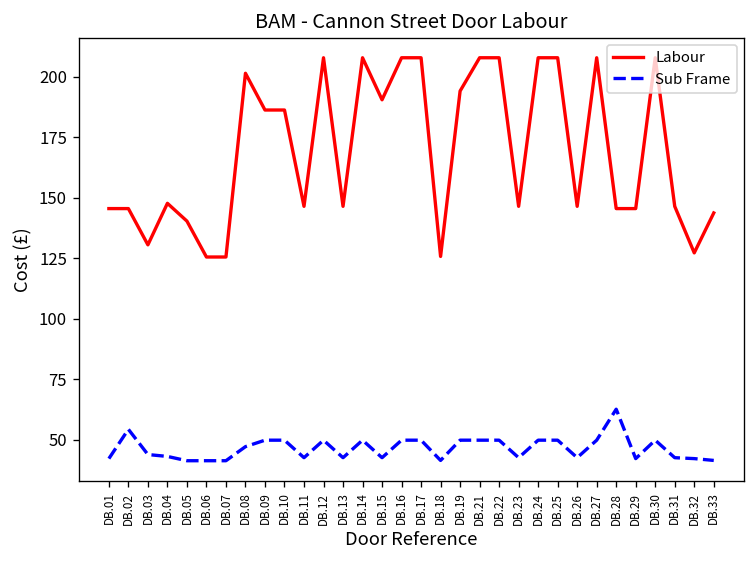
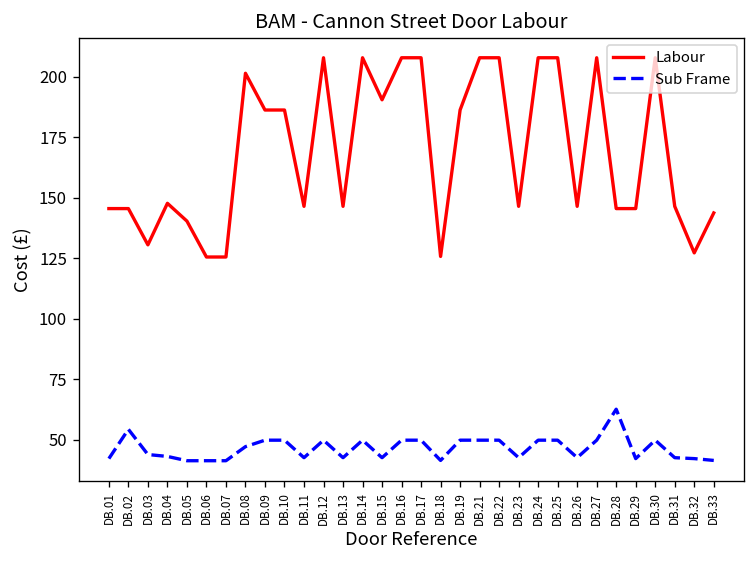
  {
    "Labour": {
      "DB.01": 146,
      "DB.02": 146,
      "DB.03": 131,
      "DB.04": 148,
      "DB.05": 140,
      "DB.06": 126,
      "DB.07": 126,
      "DB.08": 201,
      "DB.09": 186,
      "DB.10": 186,
      "DB.11": 146,
      "DB.12": 208,
      "DB.13": 146,
      "DB.14": 208,
      "DB.15": 190,
      "DB.16": 208,
      "DB.17": 208,
      "DB.18": 126,
-     "DB.19": 194,
+     "DB.19": 186,
      "DB.21": 208,
      "DB.22": 208,
      "DB.23": 146,
      "DB.24": 208,
      "DB.25": 208,
      "DB.26": 146,
      "DB.27": 208,
      "DB.28": 146,
      "DB.29": 146,
      "DB.31": 146,
      "DB.32": 127,
      "DB.33": 144
    },
    "Sub Frame": {
      "DB.01": 42,
      "DB.02": 54,
      "DB.03": 44,
      "DB.04": 43,
      "DB.05": 41,
      "DB.06": 41,
      "DB.07": 41,
      "DB.08": 47,
      "DB.09": 50,
      "DB.10": 50,
      "DB.11": 43,
      "DB.12": 50,
      "DB.13": 43,
      "DB.14": 50,
      "DB.15": 43,
      "DB.16": 50,
      "DB.17": 50,
      "DB.18": 42,
      "DB.19": 50,
      "DB.21": 50,
      "DB.22": 50,
      "DB.23": 43,
      "DB.24": 50,
      "DB.25": 50,
      "DB.26": 43,
      "DB.27": 50,
      "DB.28": 63,
      "DB.29": 42,
      "DB.30": 50,
      "DB.31": 43,
      "DB.32": 42,
      "DB.33": 42
    }
  }
